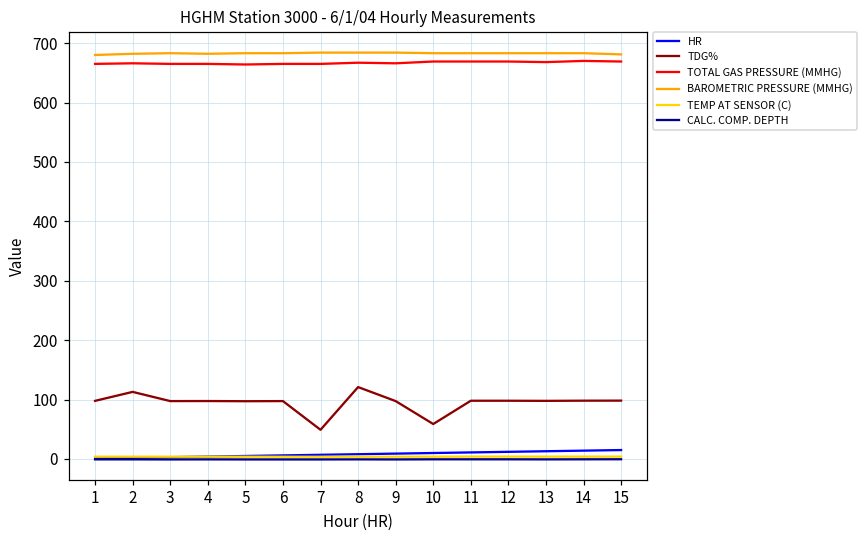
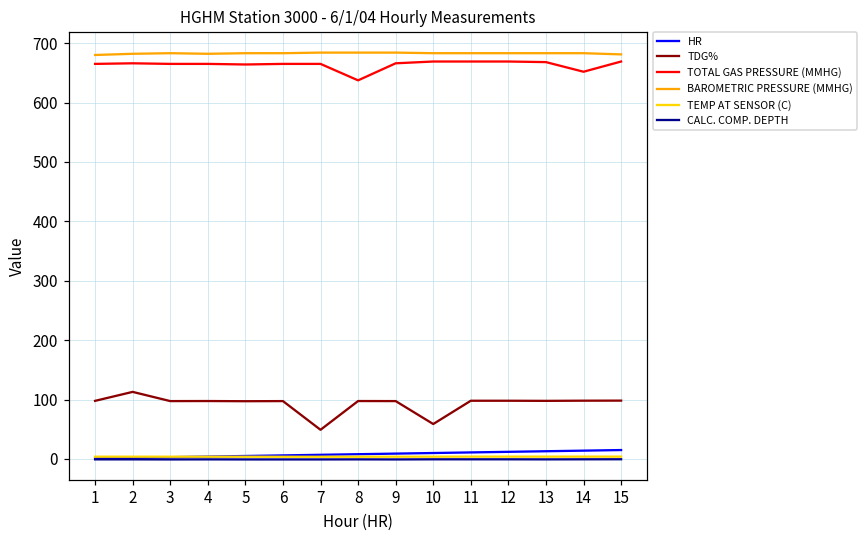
  {
    "HR": {
      "9": 10,
      "10": 10,
      "11": 10,
      "12": 10,
      "13": 10,
      "14": 10,
      "15": 20
    },
    "TDG%": {
      "1": 100,
      "2": 110,
      "3": 100,
      "4": 100,
      "5": 100,
      "6": 100,
      "7": 50,
-     "8": 120,
+     "8": 100,
      "9": 100,
      "10": 60,
      "11": 100,
      "12": 100,
      "13": 100,
      "14": 100,
      "15": 100
    },
    "TOTAL GAS PRESSURE (MMHG)": {
      "1": 670,
      "2": 670,
      "3": 670,
      "4": 670,
      "5": 660,
      "6": 670,
      "7": 670,
-     "8": 670,
+     "8": 640,
      "9": 670,
      "10": 670,
      "11": 670,
      "12": 670,
      "13": 670,
-     "14": 670,
+     "14": 650,
      "15": 670
    }
  }
